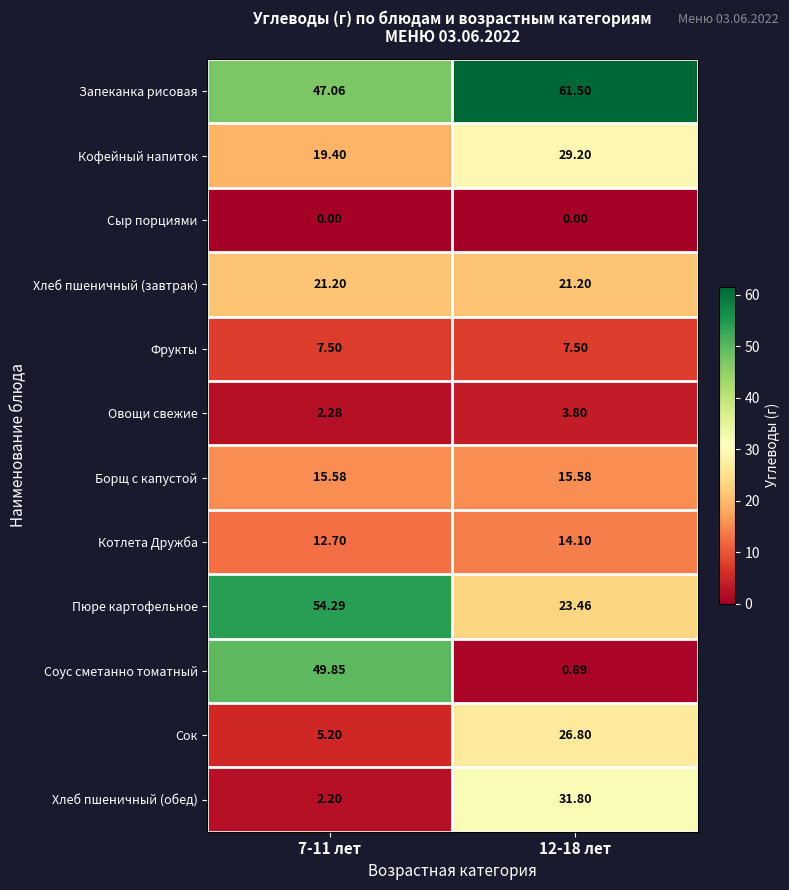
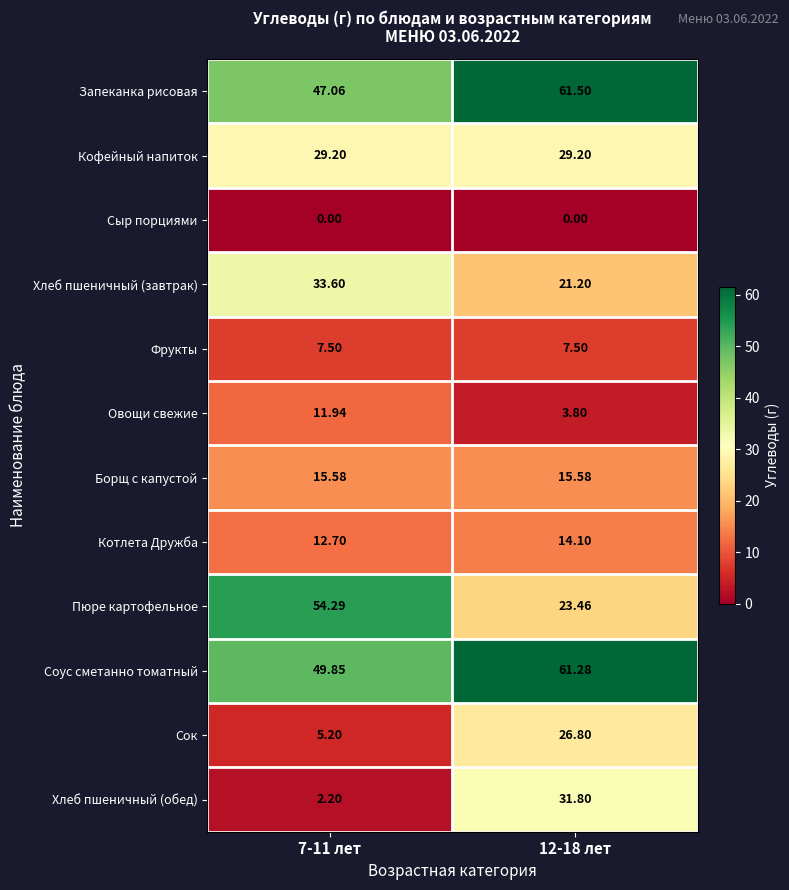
  {
    "Запеканка рисовая": {
      "7-11 лет": 47.06,
      "12-18 лет": 61.50
    },
    "Кофейный напиток": {
-     "7-11 лет": 19.40,
+     "7-11 лет": 29.20,
      "12-18 лет": 29.20
    },
    "Сыр порциями": {
      "7-11 лет": 0.00,
      "12-18 лет": 0.00
    },
    "Хлеб пшеничный (завтрак)": {
-     "7-11 лет": 21.20,
+     "7-11 лет": 33.60,
      "12-18 лет": 21.20
    },
    "Фрукты": {
      "7-11 лет": 7.50,
      "12-18 лет": 7.50
    },
    "Овощи свежие": {
-     "7-11 лет": 2.28,
+     "7-11 лет": 11.94,
      "12-18 лет": 3.80
    },
    "Борщ с капустой": {
      "7-11 лет": 15.58,
      "12-18 лет": 15.58
    },
    "Котлета Дружба": {
      "7-11 лет": 12.70,
      "12-18 лет": 14.10
    },
    "Пюре картофельное": {
      "7-11 лет": 54.29,
      "12-18 лет": 23.46
    },
    "Соус сметанно томатный": {
      "7-11 лет": 49.85,
-     "12-18 лет": 0.89
+     "12-18 лет": 61.28
    },
    "Сок": {
      "7-11 лет": 5.20,
      "12-18 лет": 26.80
    },
    "Хлеб пшеничный (обед)": {
      "7-11 лет": 2.20,
      "12-18 лет": 31.80
    }
  }
